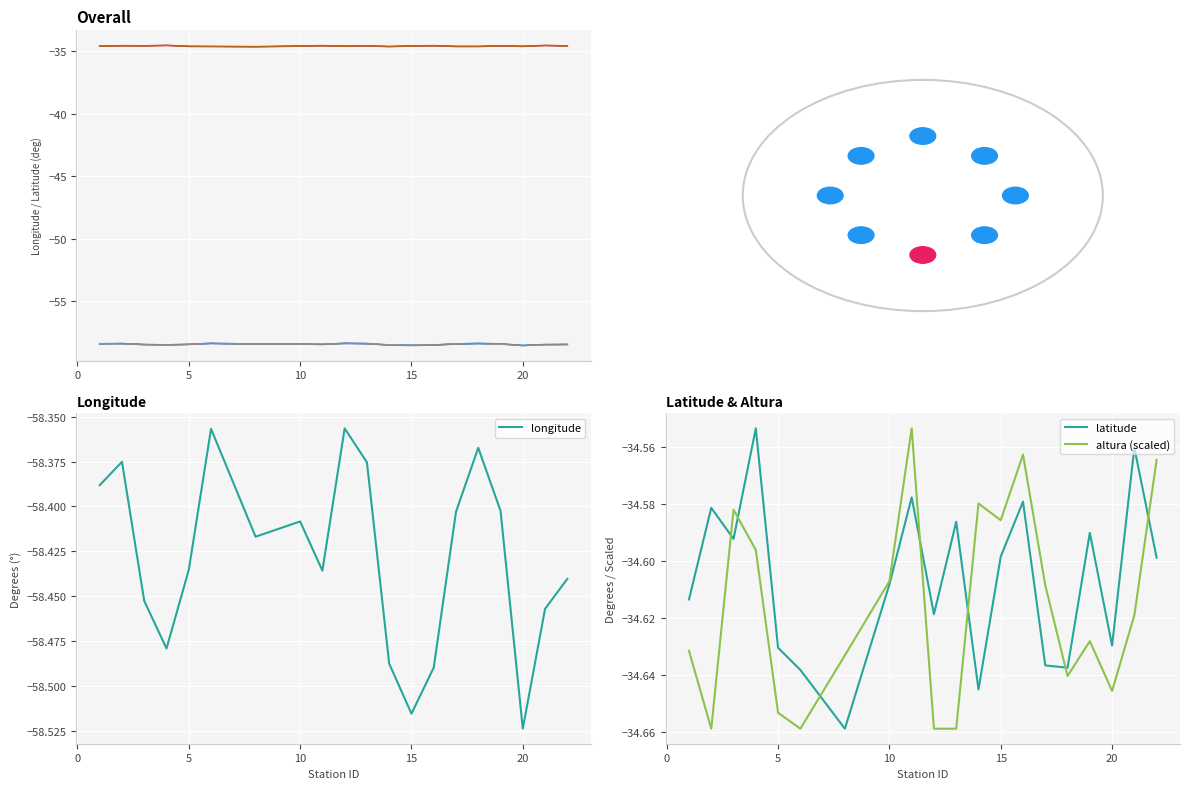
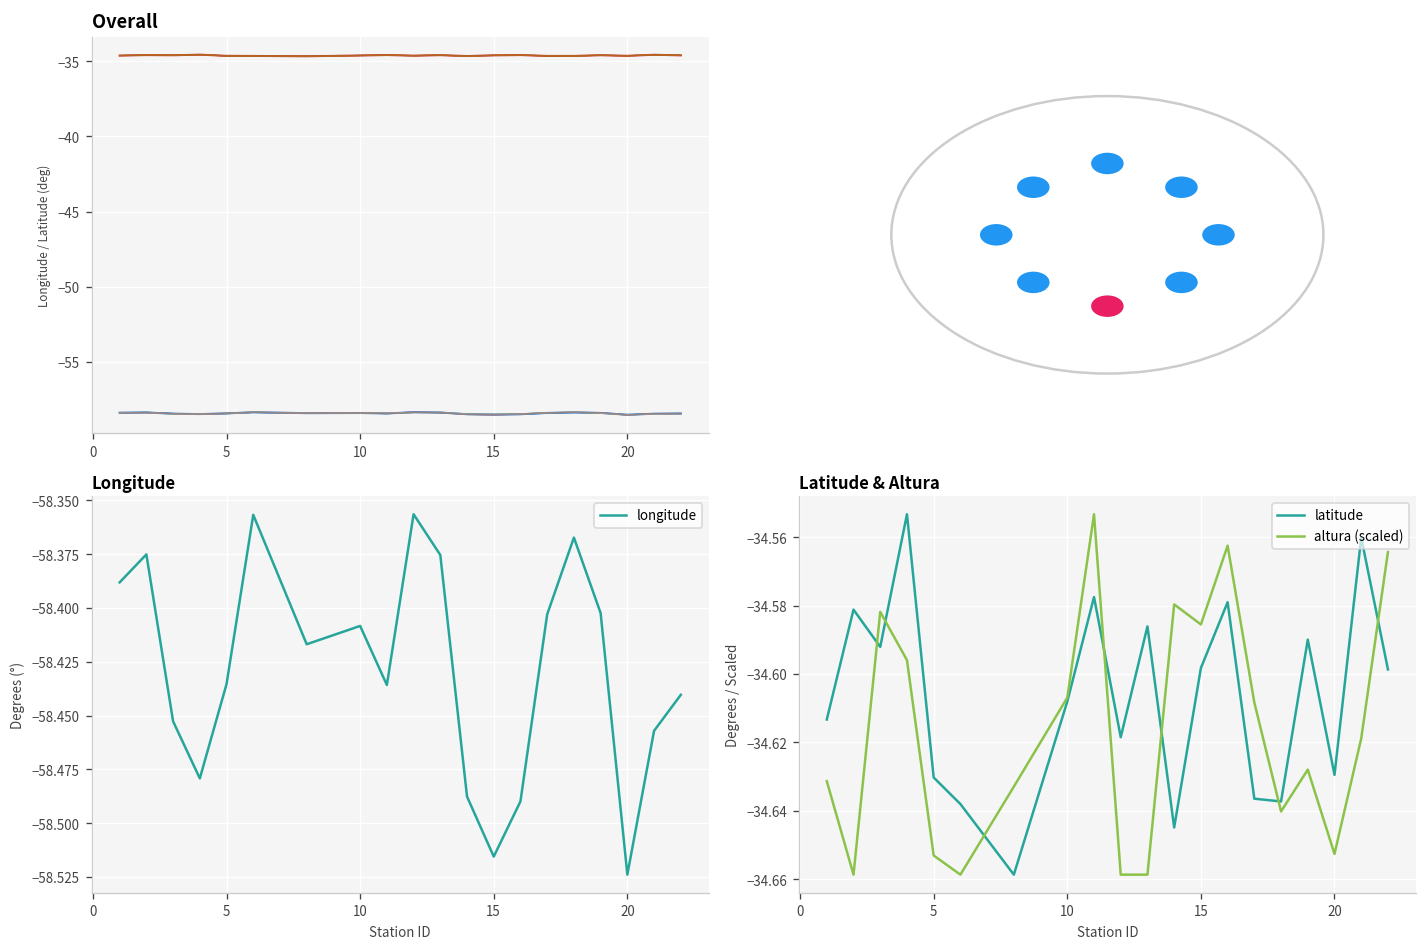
  {
    "Longitude": {
      "5": -58.435,
      "10": -58.408,
      "15": -58.516,
      "20": -58.524
    },
    "Latitude & Altura": {
      "latitude": {
        "5": -34.630,
        "10": -34.608,
        "15": -34.598,
        "20": -34.630
      },
      "altura (scaled)": {
        "5": -34.653,
        "10": -34.607,
        "15": -34.586,
-       "20": -34.645
+       "20": -34.653
      }
    }
  }
